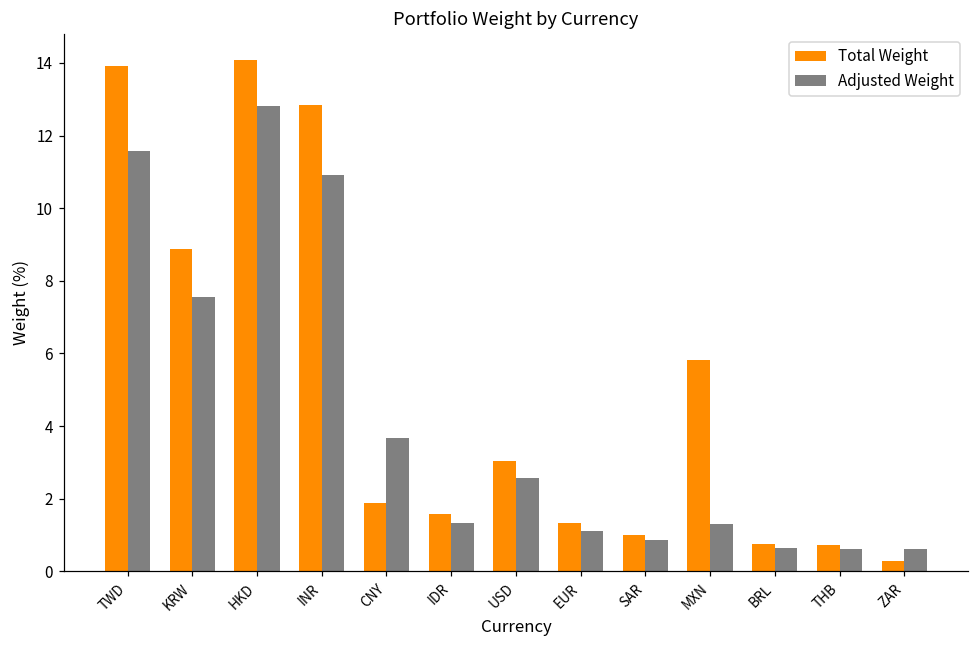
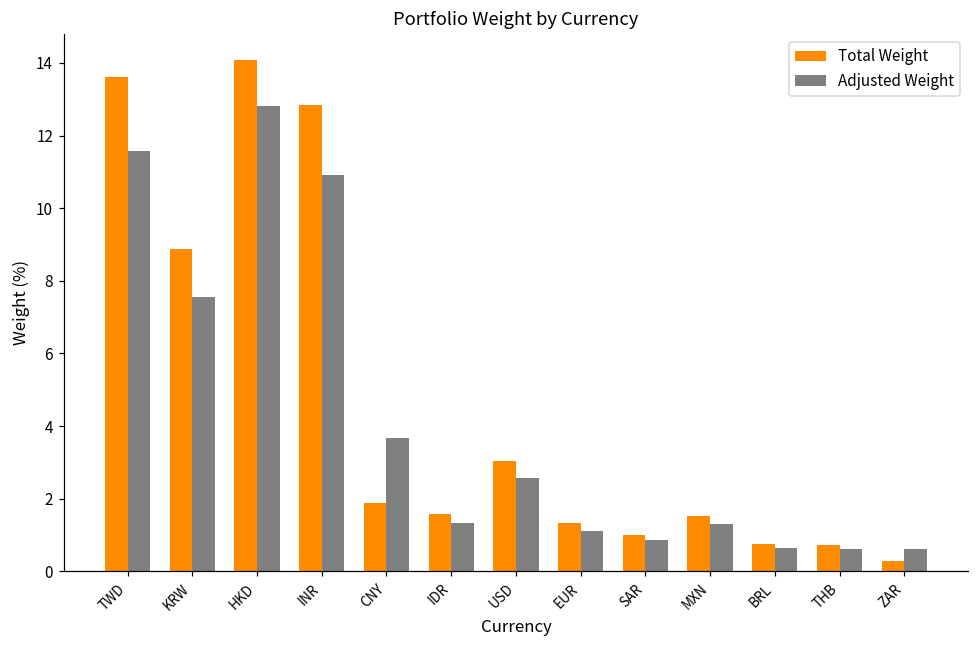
  {
    "Total Weight": {
-     "TWD": 13.9,
+     "TWD": 13.6,
      "KRW": 8.9,
      "HKD": 14.1,
      "INR": 12.8,
      "CNY": 1.9,
      "IDR": 1.6,
      "USD": 3.0,
      "EUR": 1.3,
      "SAR": 1.0,
-     "MXN": 5.8,
+     "MXN": 1.5,
      "BRL": 0.7,
      "THB": 0.7,
      "ZAR": 0.3
    },
    "Adjusted Weight": {
      "TWD": 11.6,
      "KRW": 7.6,
      "HKD": 12.8,
      "INR": 10.9,
      "CNY": 3.7,
      "IDR": 1.3,
      "USD": 2.6,
      "EUR": 1.1,
      "SAR": 0.9,
      "MXN": 1.3,
      "BRL": 0.6,
      "THB": 0.6,
      "ZAR": 0.6
    }
  }
